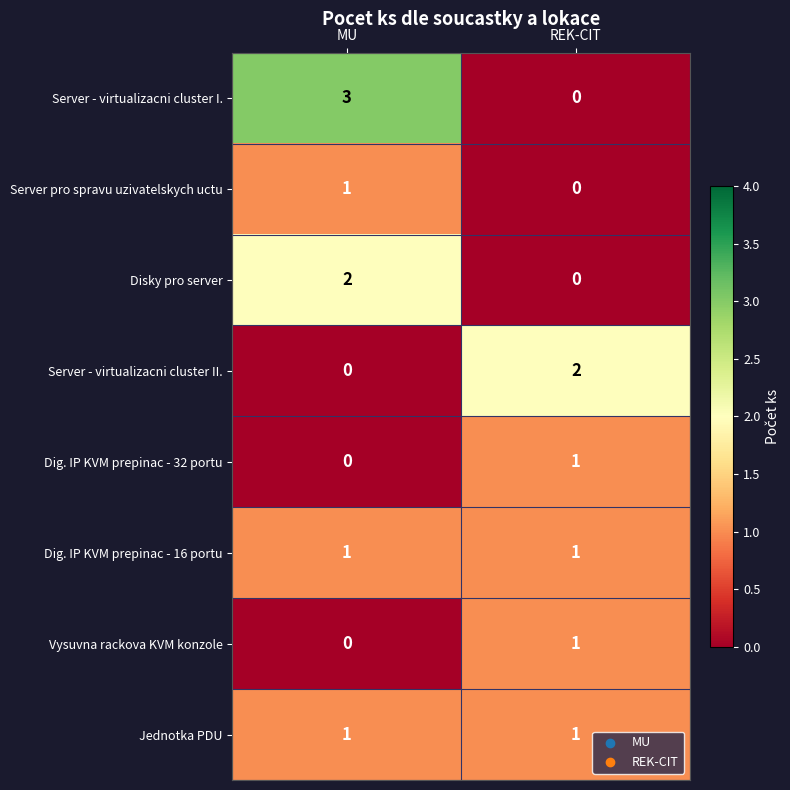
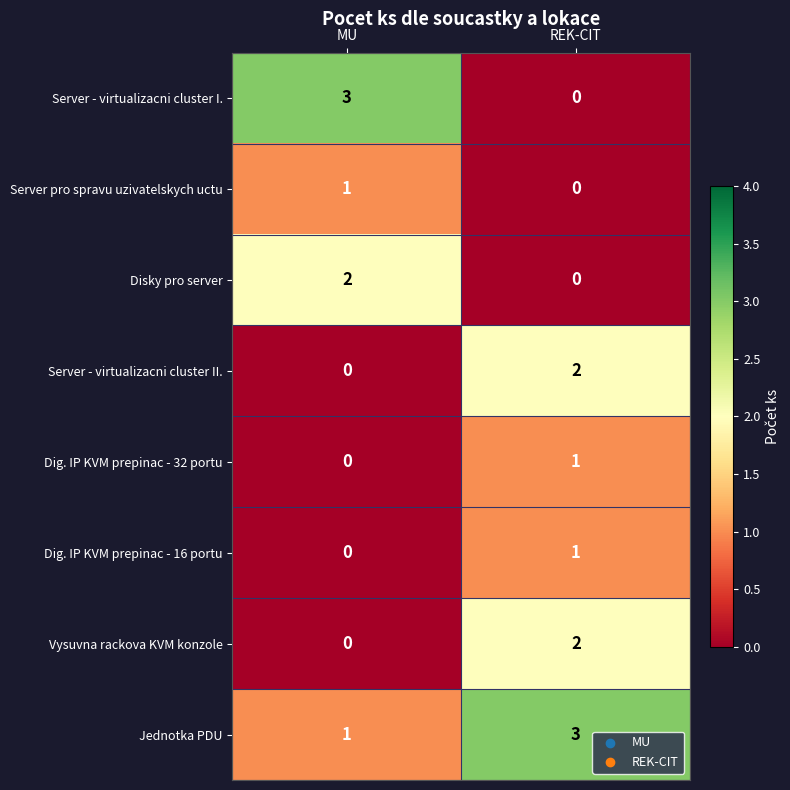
  {
    "Server - virtualizacni cluster I.": {
      "MU": 3,
      "REK-CIT": 0
    },
    "Server pro spravu uzivatelskych uctu": {
      "MU": 1,
      "REK-CIT": 0
    },
    "Disky pro server": {
      "MU": 2,
      "REK-CIT": 0
    },
    "Server - virtualizacni cluster II.": {
      "MU": 0,
      "REK-CIT": 2
    },
    "Dig. IP KVM prepinac - 32 portu": {
      "MU": 0,
      "REK-CIT": 1
    },
    "Dig. IP KVM prepinac - 16 portu": {
-     "MU": 1,
+     "MU": 0,
      "REK-CIT": 1
    },
    "Vysuvna rackova KVM konzole": {
      "MU": 0,
-     "REK-CIT": 1
+     "REK-CIT": 2
    },
    "Jednotka PDU": {
      "MU": 1,
-     "REK-CIT": 1
+     "REK-CIT": 3
    }
  }
